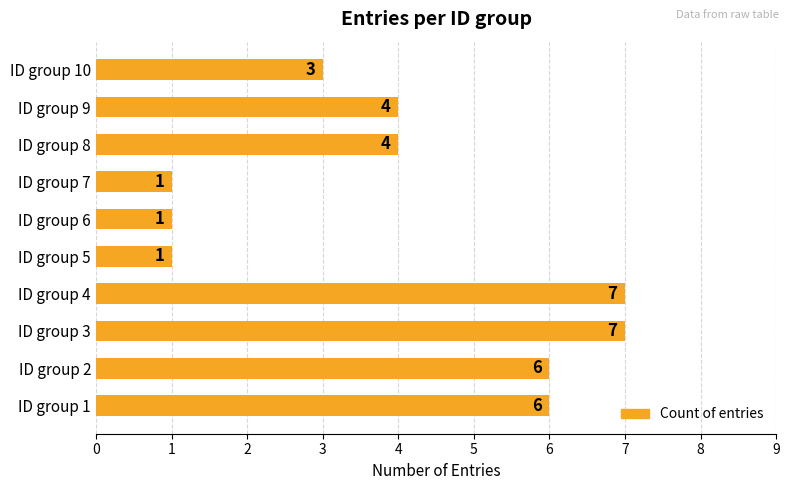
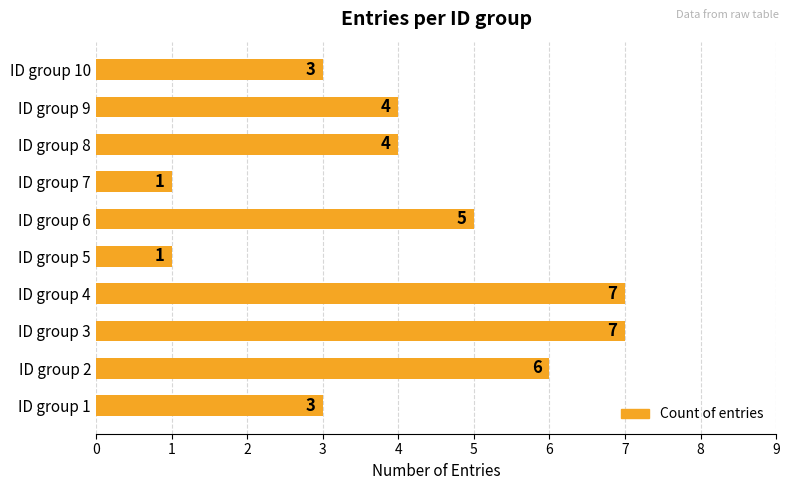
  {
    "ID group 10": 3,
    "ID group 9": 4,
    "ID group 8": 4,
    "ID group 7": 1,
-   "ID group 6": 1,
+   "ID group 6": 5,
    "ID group 5": 1,
    "ID group 4": 7,
    "ID group 3": 7,
    "ID group 2": 6,
-   "ID group 1": 6
+   "ID group 1": 3
  }
